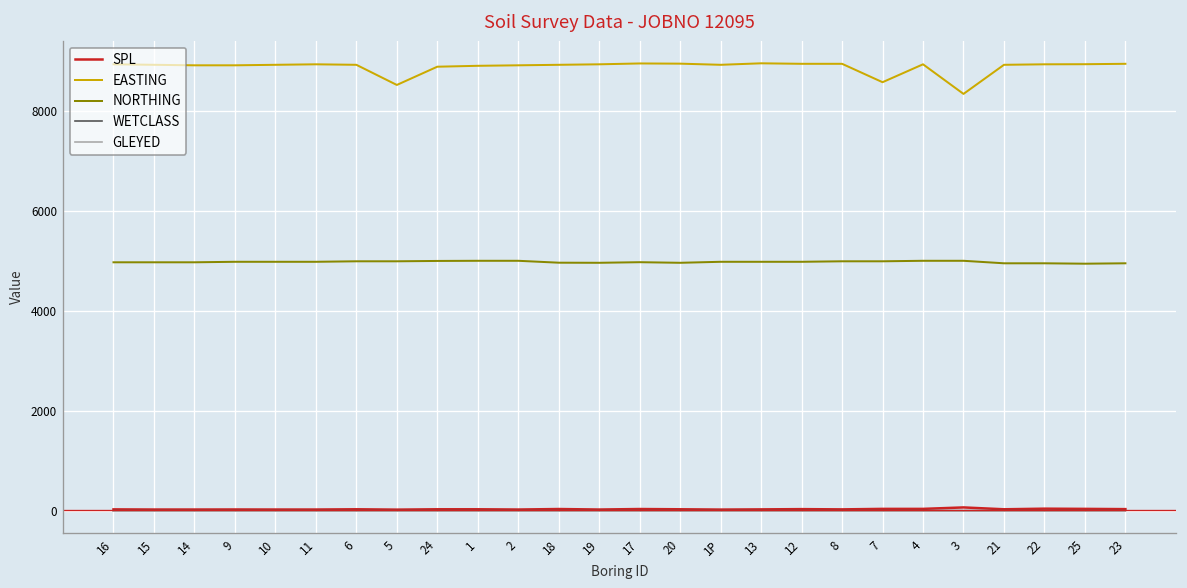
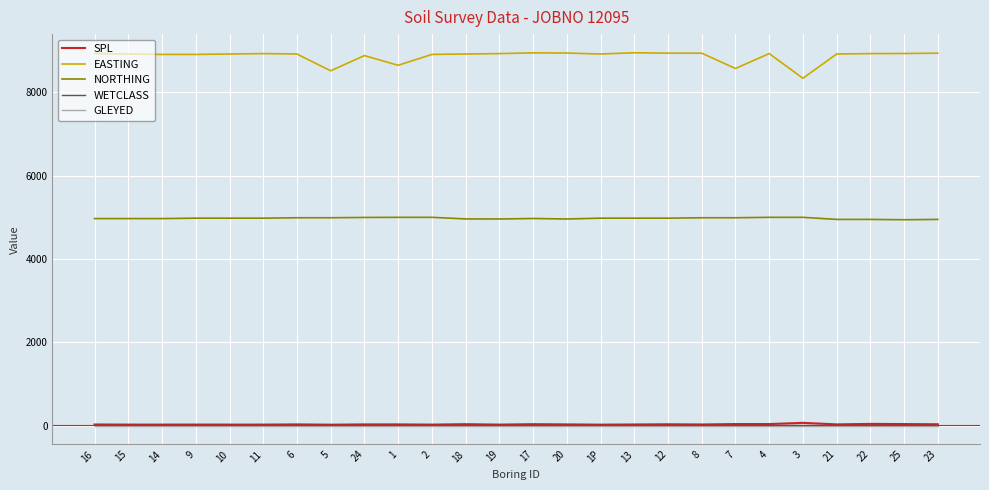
  {
    "SPL": {
      "3": 100
    },
    "EASTING": {
      "14": 8900,
      "9": 8900,
      "10": 8900,
      "11": 8900,
      "6": 8900,
      "5": 8500,
      "24": 8900,
-     "1": 8900,
+     "1": 8600,
      "2": 8900,
      "18": 8900,
      "19": 8900,
      "17": 8900,
      "20": 8900,
      "1P": 8900,
      "13": 9000,
      "12": 8900,
      "8": 8900,
      "7": 8600,
      "4": 8900,
      "3": 8300,
      "21": 8900,
      "22": 8900,
      "25": 8900,
      "23": 8900
    },
    "NORTHING": {
      "16": 5000,
      "15": 5000,
      "14": 5000,
      "9": 5000,
      "10": 5000,
      "11": 5000,
      "6": 5000,
      "5": 5000,
      "24": 5000,
      "1": 5000,
      "2": 5000,
      "18": 5000,
      "19": 5000,
      "17": 5000,
      "20": 5000,
      "1P": 5000,
      "13": 5000,
      "12": 5000,
      "8": 5000,
      "7": 5000,
      "4": 5000,
      "3": 5000,
      "21": 5000,
      "22": 5000,
      "25": 4900,
      "23": 5000
    },
    "GLEYED": {
      "3": 0
    }
  }
